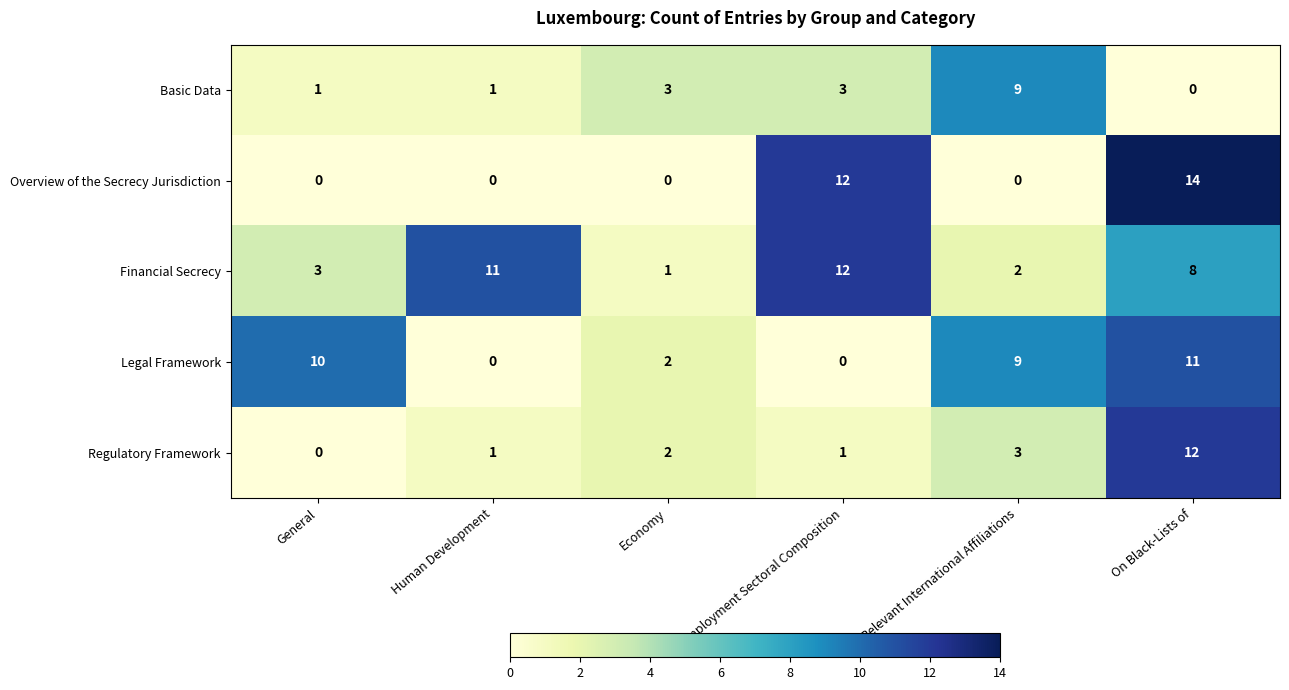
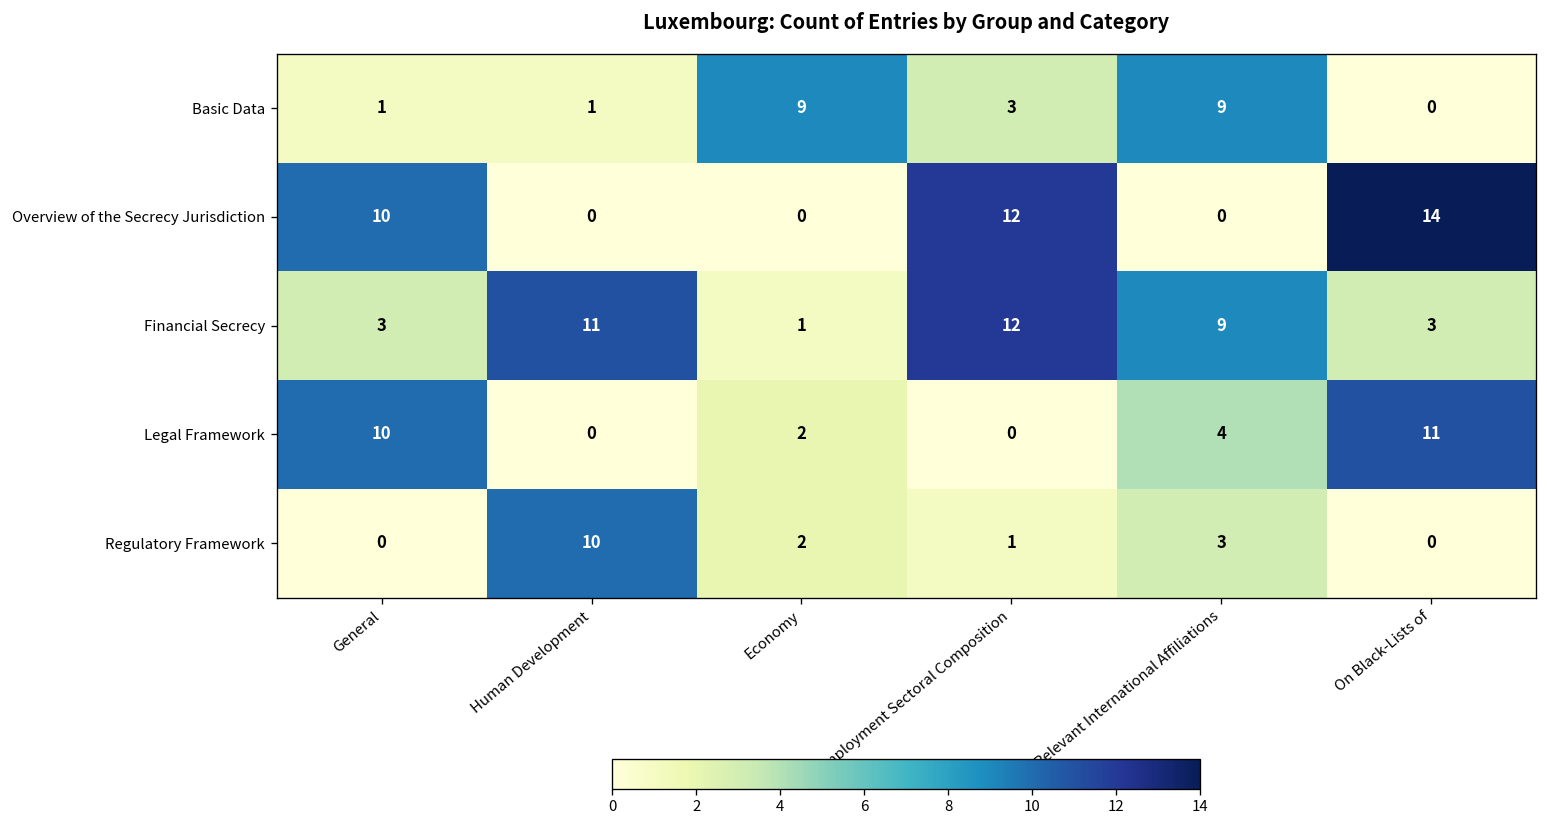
  {
    "Basic Data": {
      "General": 1,
      "Human Development": 1,
-     "Economy": 3,
+     "Economy": 9,
      "Employment Sectoral Composition": 3,
      "Relevant International Affiliations": 9,
      "On Black-Lists of": 0
    },
    "Overview of the Secrecy Jurisdiction": {
-     "General": 0,
+     "General": 10,
      "Human Development": 0,
      "Economy": 0,
      "Employment Sectoral Composition": 12,
      "Relevant International Affiliations": 0,
      "On Black-Lists of": 14
    },
    "Financial Secrecy": {
      "General": 3,
      "Human Development": 11,
      "Economy": 1,
      "Employment Sectoral Composition": 12,
-     "Relevant International Affiliations": 2,
-     "On Black-Lists of": 8
+     "Relevant International Affiliations": 9,
+     "On Black-Lists of": 3
    },
    "Legal Framework": {
      "General": 10,
      "Human Development": 0,
      "Economy": 2,
      "Employment Sectoral Composition": 0,
-     "Relevant International Affiliations": 9,
+     "Relevant International Affiliations": 4,
      "On Black-Lists of": 11
    },
    "Regulatory Framework": {
      "General": 0,
-     "Human Development": 1,
+     "Human Development": 10,
      "Economy": 2,
      "Employment Sectoral Composition": 1,
      "Relevant International Affiliations": 3,
-     "On Black-Lists of": 12
+     "On Black-Lists of": 0
    }
  }
